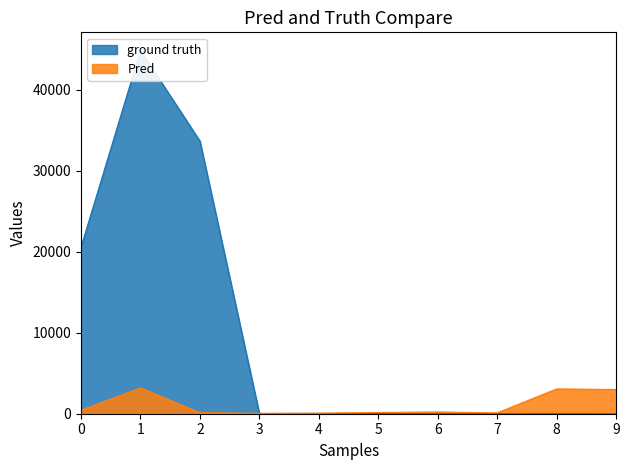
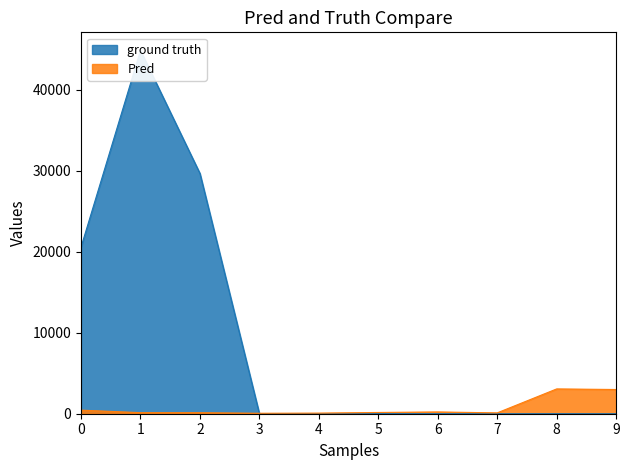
  {
    "ground truth": {
      "0": 21000,
-     "2": 34000,
+     "2": 30000,
      "8": 0,
      "9": 0
    },
    "Pred": {
      "0": 0,
-     "1": 3000,
+     "1": 0,
      "2": 0,
      "8": 3000,
      "9": 3000
    }
  }
